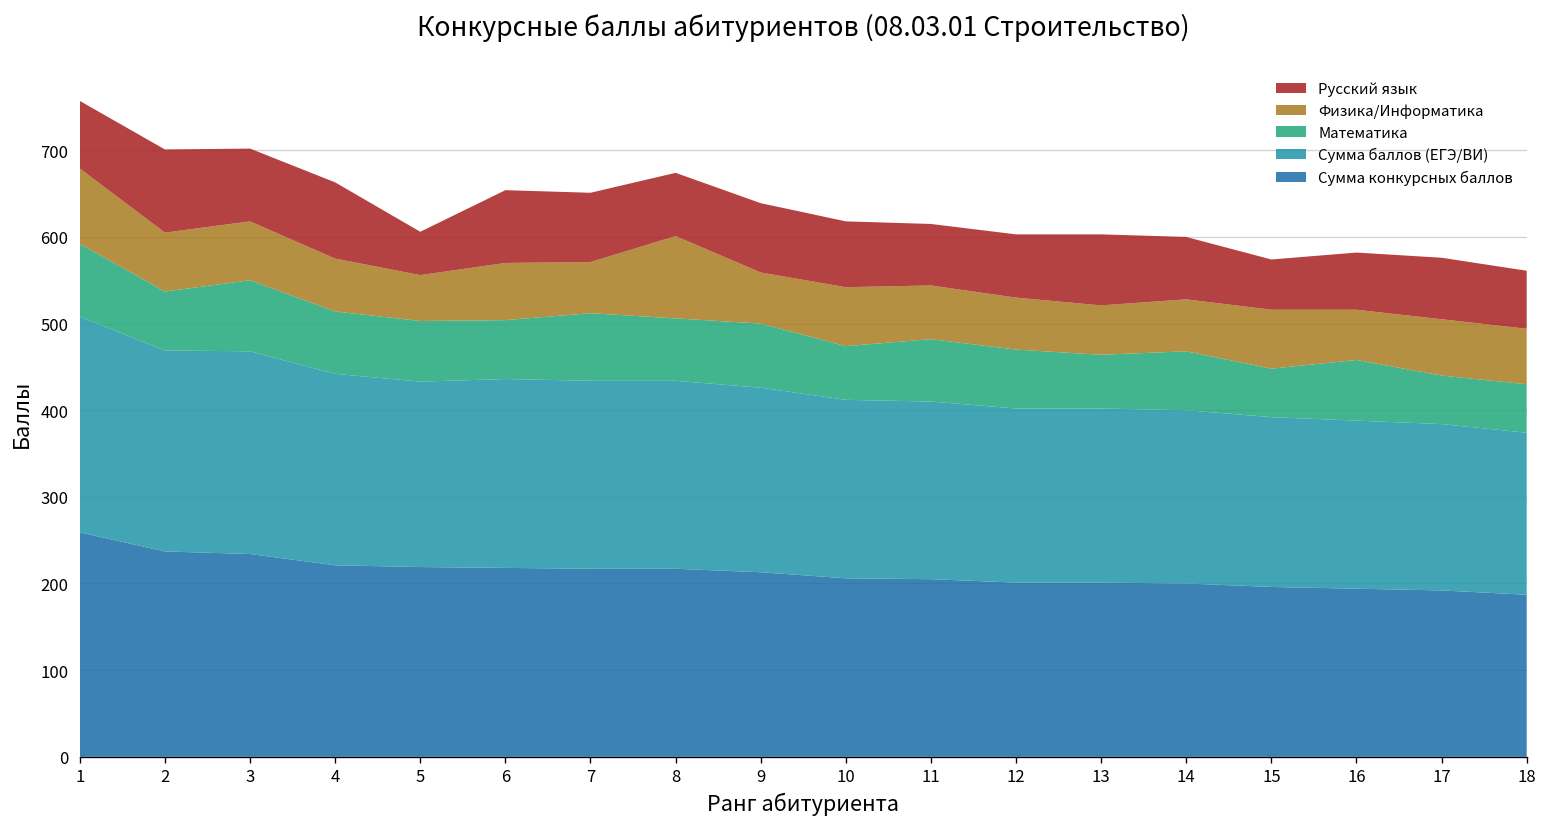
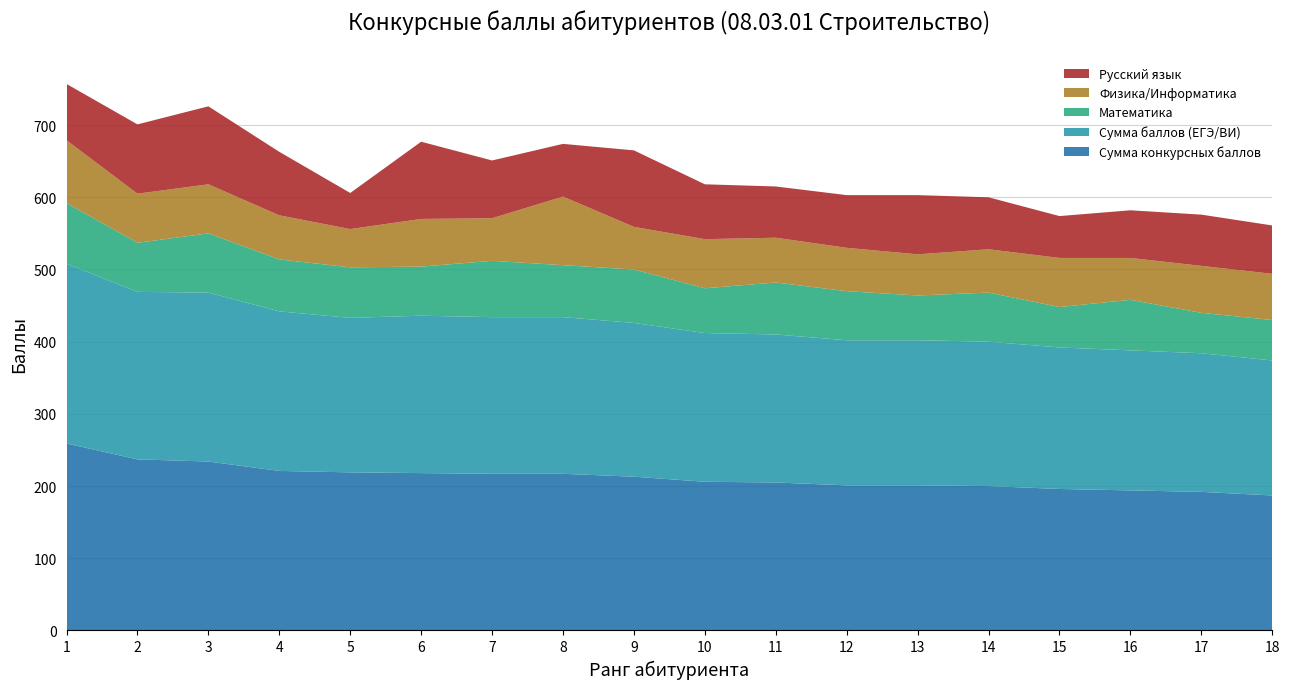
  {
    "Физика/Информатика": {
      "1": 90,
      "2": 70,
      "3": 70,
      "4": 60,
      "5": 50,
      "6": 70,
      "7": 60,
      "8": 100,
      "9": 60,
      "10": 70,
      "11": 60,
      "12": 60,
      "13": 60,
      "14": 60,
      "15": 70,
      "16": 60,
      "17": 70,
      "18": 60
    },
    "Русский язык": {
      "1": 80,
      "2": 100,
-     "3": 80,
+     "3": 110,
      "4": 90,
      "5": 50,
-     "6": 80,
+     "6": 110,
      "7": 80,
      "8": 70,
-     "9": 80,
+     "9": 110,
      "10": 80,
      "11": 70,
      "12": 70,
      "13": 80,
      "14": 70,
      "15": 60,
      "16": 70,
      "17": 70,
      "18": 70
    }
  }
